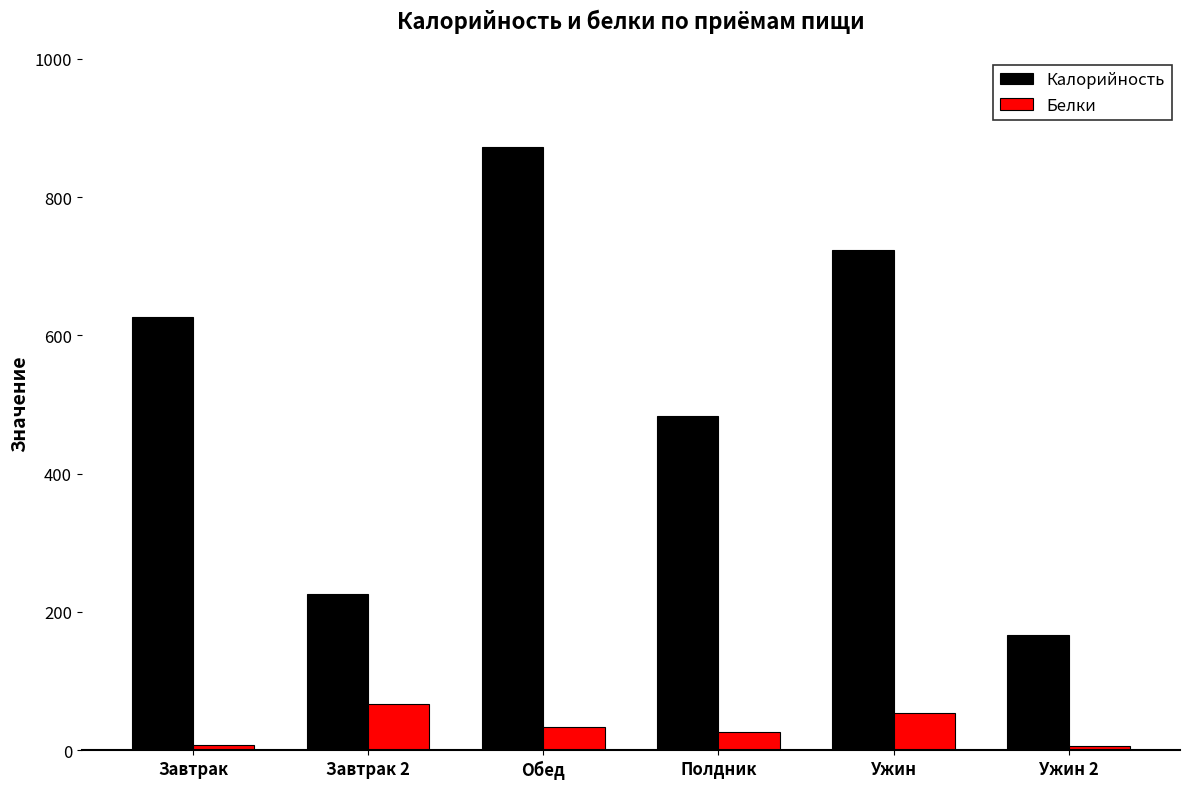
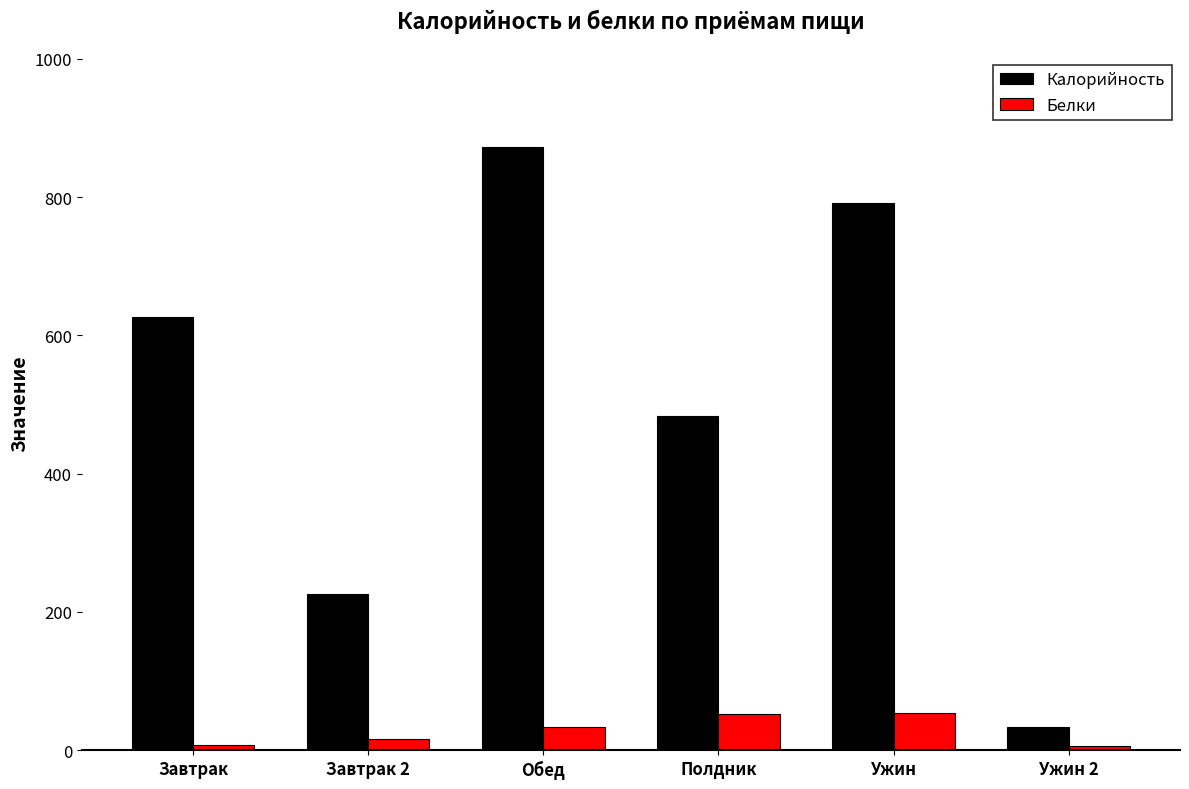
  {
    "Калорийность": {
      "Завтрак": 630,
      "Завтрак 2": 230,
      "Обед": 870,
      "Полдник": 480,
-     "Ужин": 720,
-     "Ужин 2": 170
+     "Ужин": 790,
+     "Ужин 2": 30
    },
    "Белки": {
      "Завтрак": 10,
-     "Завтрак 2": 70,
+     "Завтрак 2": 20,
      "Обед": 30,
-     "Полдник": 30,
+     "Полдник": 50,
      "Ужин": 50,
      "Ужин 2": 10
    }
  }
